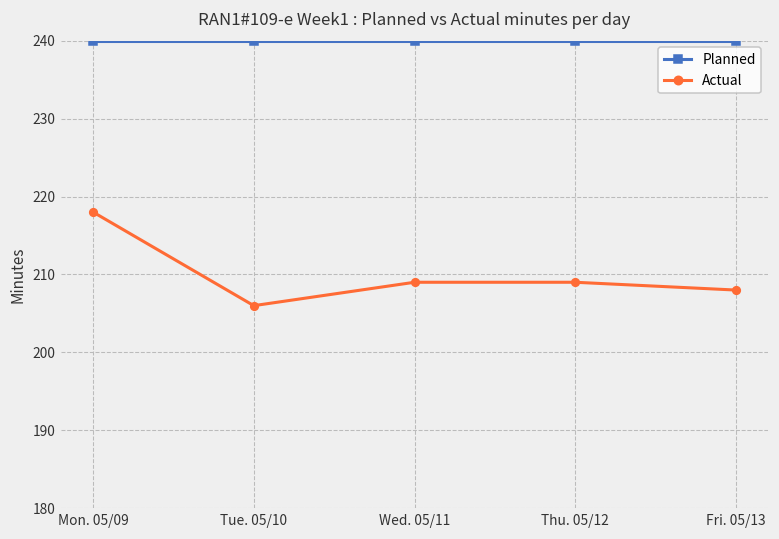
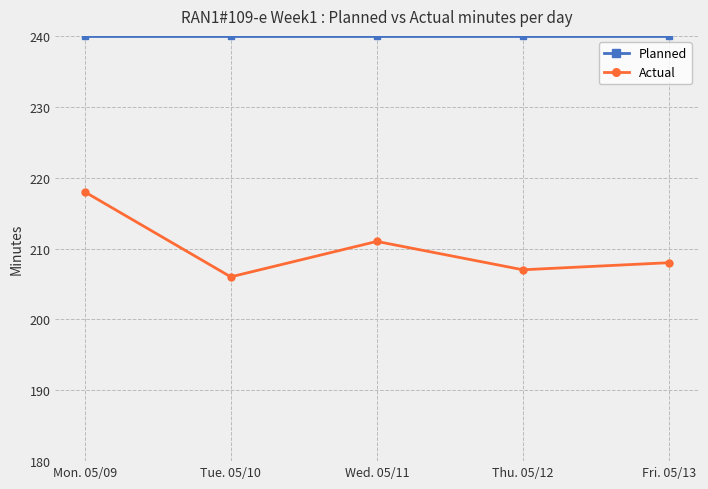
  {
    "Planned": {
      "Mon. 05/09": 240,
      "Tue. 05/10": 240,
      "Wed. 05/11": 240,
      "Thu. 05/12": 240,
      "Fri. 05/13": 240
    },
    "Actual": {
      "Mon. 05/09": 218,
      "Tue. 05/10": 206,
-     "Wed. 05/11": 209,
-     "Thu. 05/12": 209,
+     "Wed. 05/11": 211,
+     "Thu. 05/12": 207,
      "Fri. 05/13": 208
    }
  }
